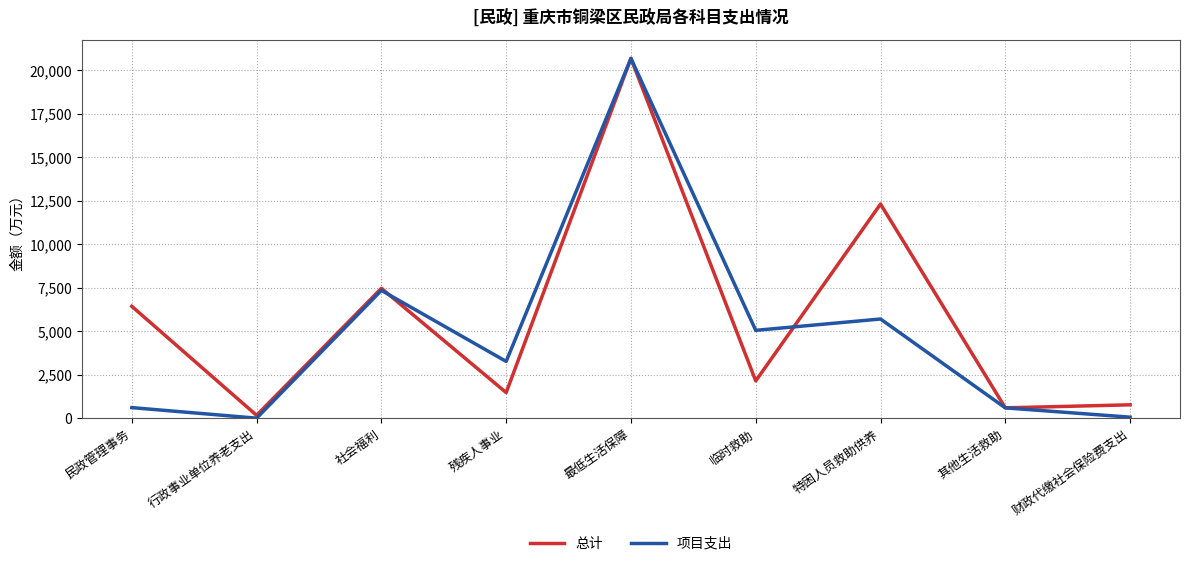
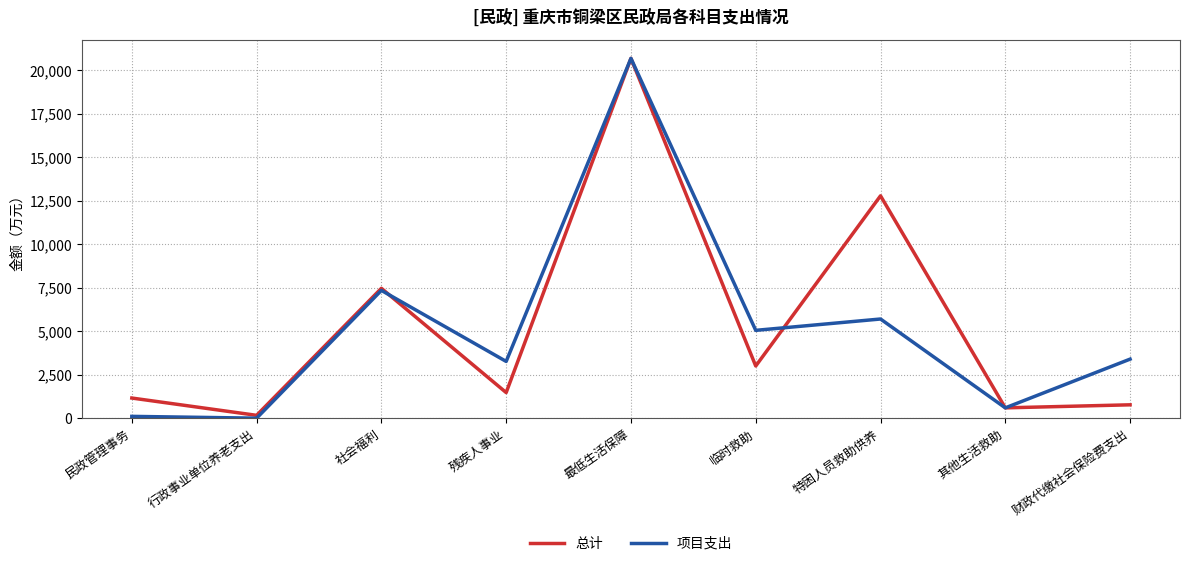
  {
    "总计": {
-     "民政管理事务": "6,400",
+     "民政管理事务": "1,200",
      "行政事业单位养老支出": "200",
      "残疾人事业": "1,500",
-     "临时救助": "2,100",
-     "特困人员救助供养": "12,300",
+     "临时救助": "3,000",
+     "特困人员救助供养": "12,800",
      "财政代缴社会保险费支出": "800"
    },
    "项目支出": {
-     "民政管理事务": "600",
+     "民政管理事务": "100",
      "行政事业单位养老支出": "0",
      "残疾人事业": "3,300",
      "临时救助": "5,000",
      "特困人员救助供养": "5,700",
-     "财政代缴社会保险费支出": "100"
+     "财政代缴社会保险费支出": "3,400"
    }
  }
